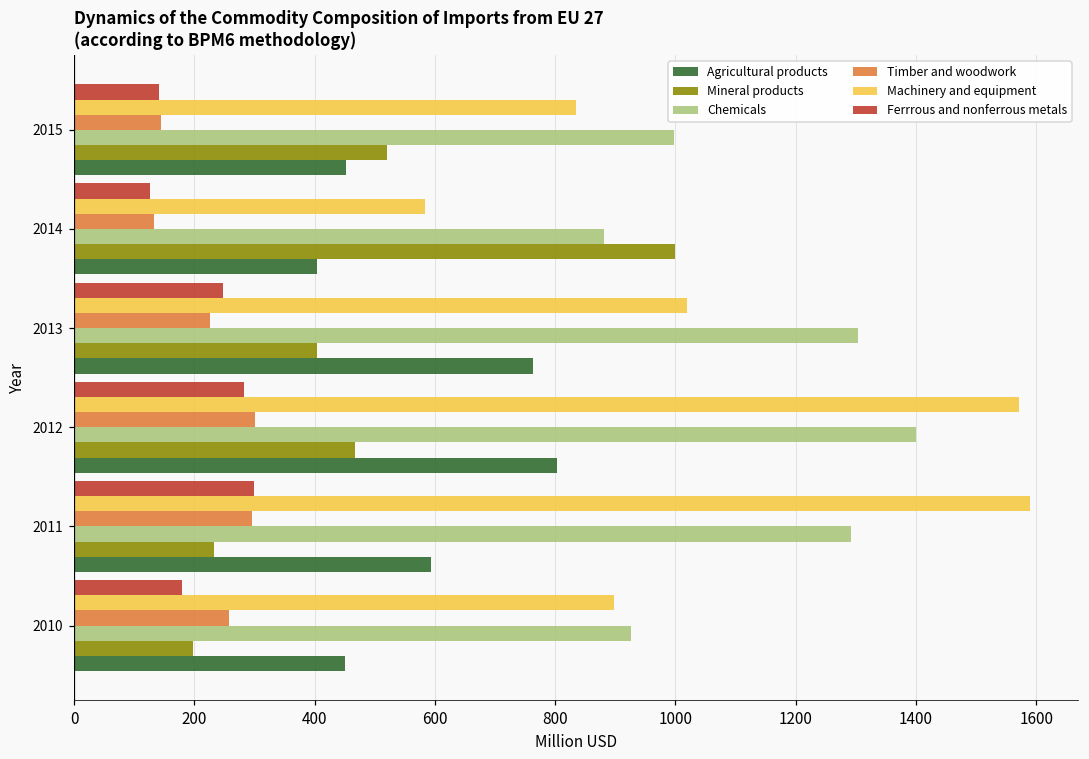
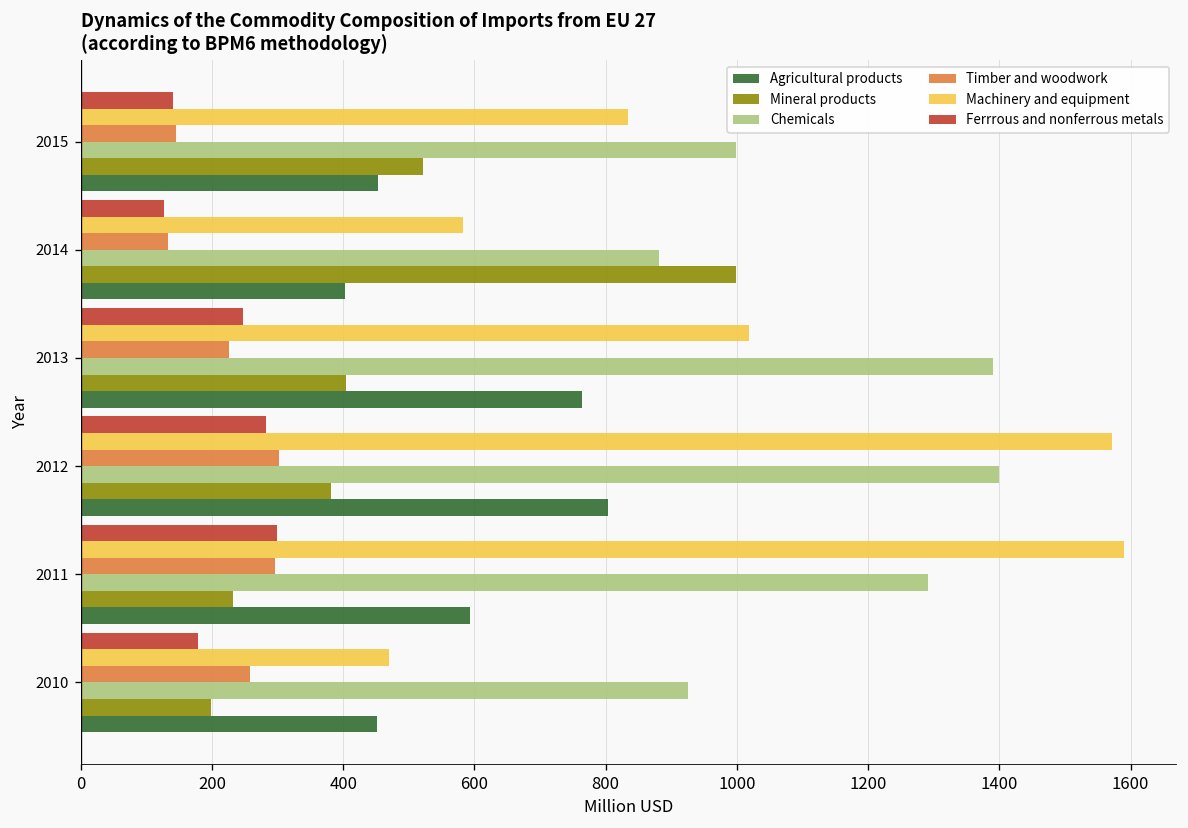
  {
    "Agricultural products": {
      "2015": 450,
      "2014": 400,
      "2013": 760,
      "2012": 800,
      "2011": 590,
      "2010": 450
    },
    "Mineral products": {
      "2015": 520,
      "2014": 1000,
      "2013": 400,
-     "2012": 470,
+     "2012": 380,
      "2011": 230,
      "2010": 200
    },
    "Chemicals": {
      "2015": 1000,
      "2014": 880,
-     "2013": 1300,
+     "2013": 1390,
      "2012": 1400,
      "2011": 1290,
      "2010": 930
    },
    "Timber and woodwork": {
      "2015": 140,
      "2014": 130,
      "2013": 230,
      "2012": 300,
      "2011": 300,
      "2010": 260
    },
    "Machinery and equipment": {
      "2015": 830,
      "2014": 580,
      "2013": 1020,
      "2012": 1570,
      "2011": 1590,
-     "2010": 900
+     "2010": 470
    },
    "Ferrrous and nonferrous metals": {
      "2015": 140,
      "2014": 130,
      "2013": 250,
      "2012": 280,
      "2011": 300,
      "2010": 180
    }
  }
